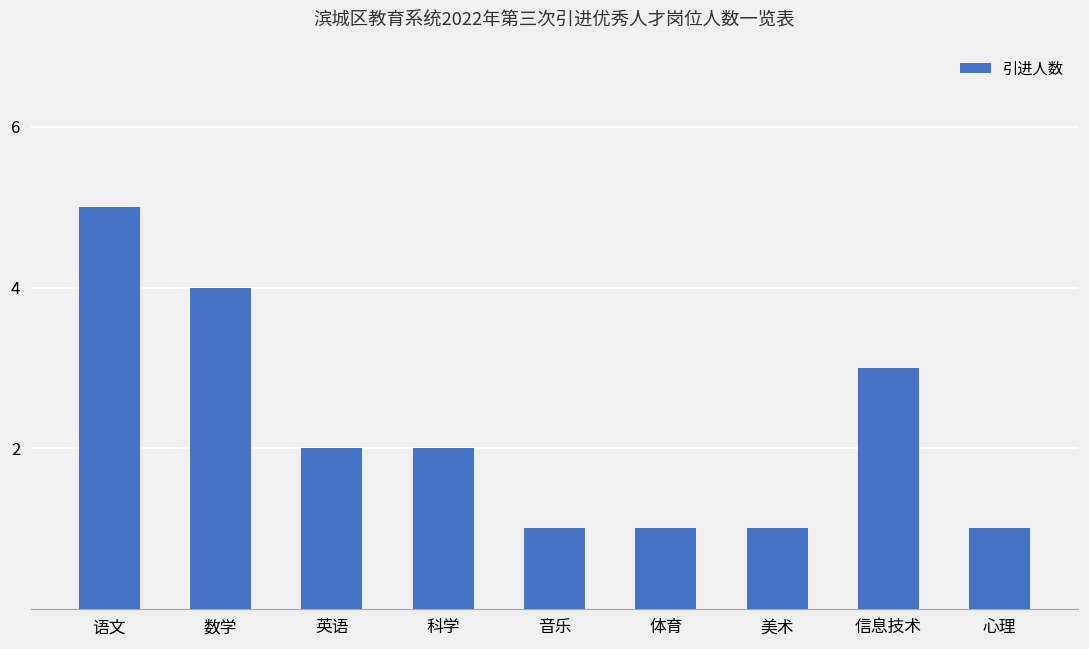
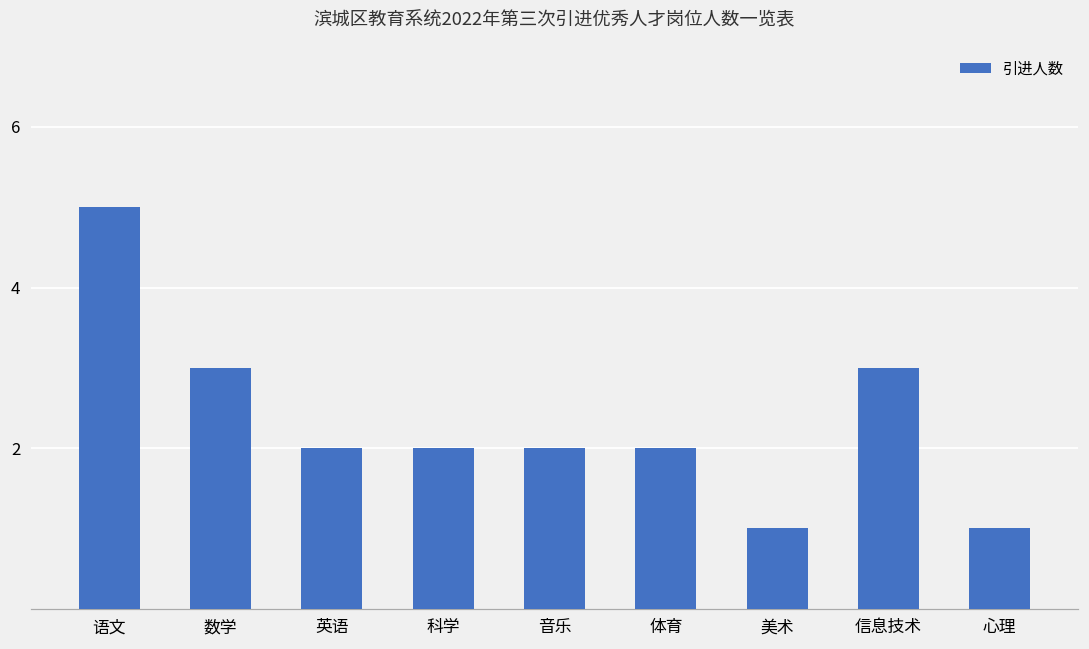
  {
    "语文": 5,
-   "数学": 4,
+   "数学": 3,
    "英语": 2,
    "科学": 2,
-   "音乐": 1,
-   "体育": 1,
+   "音乐": 2,
+   "体育": 2,
    "美术": 1,
    "信息技术": 3,
    "心理": 1
  }
